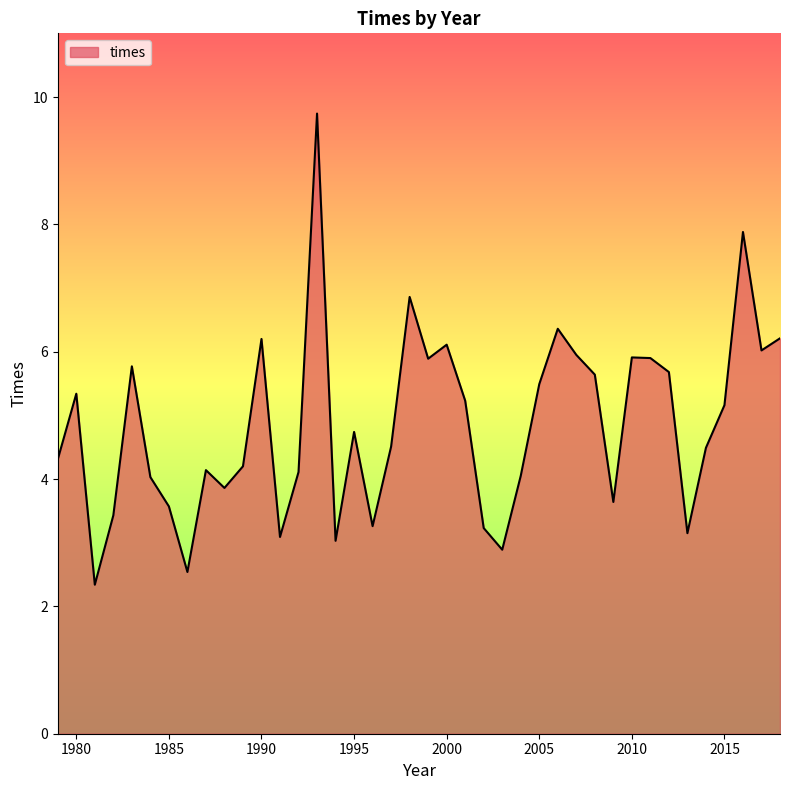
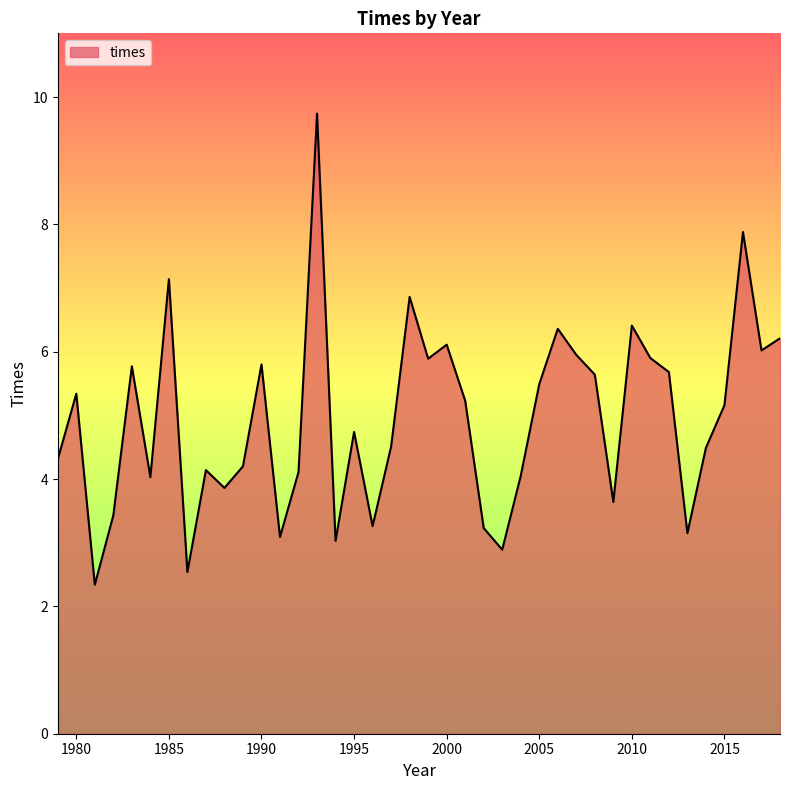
  {
    "1980": 5.3,
-   "1985": 3.6,
-   "1990": 6.2,
+   "1985": 7.1,
+   "1990": 5.8,
    "1995": 4.7,
    "2000": 6.1,
    "2005": 5.5,
-   "2010": 5.9,
+   "2010": 6.4,
    "2015": 5.2
  }
